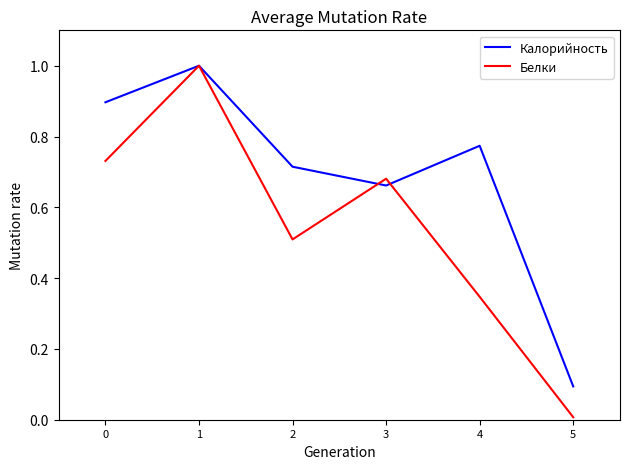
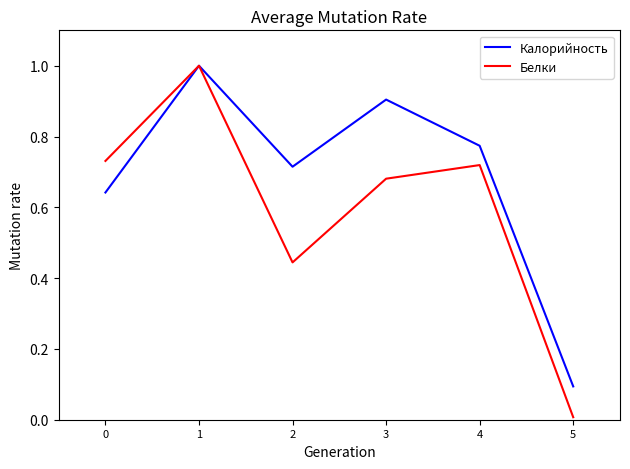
  {
    "Калорийность": {
-     "0": 0.90,
+     "0": 0.64,
      "2": 0.71,
-     "3": 0.66,
+     "3": 0.90,
      "4": 0.77,
      "5": 0.09
    },
    "Белки": {
      "0": 0.73,
-     "2": 0.51,
+     "2": 0.44,
      "3": 0.68,
-     "4": 0.35,
+     "4": 0.72,
      "5": 0.01
    }
  }
